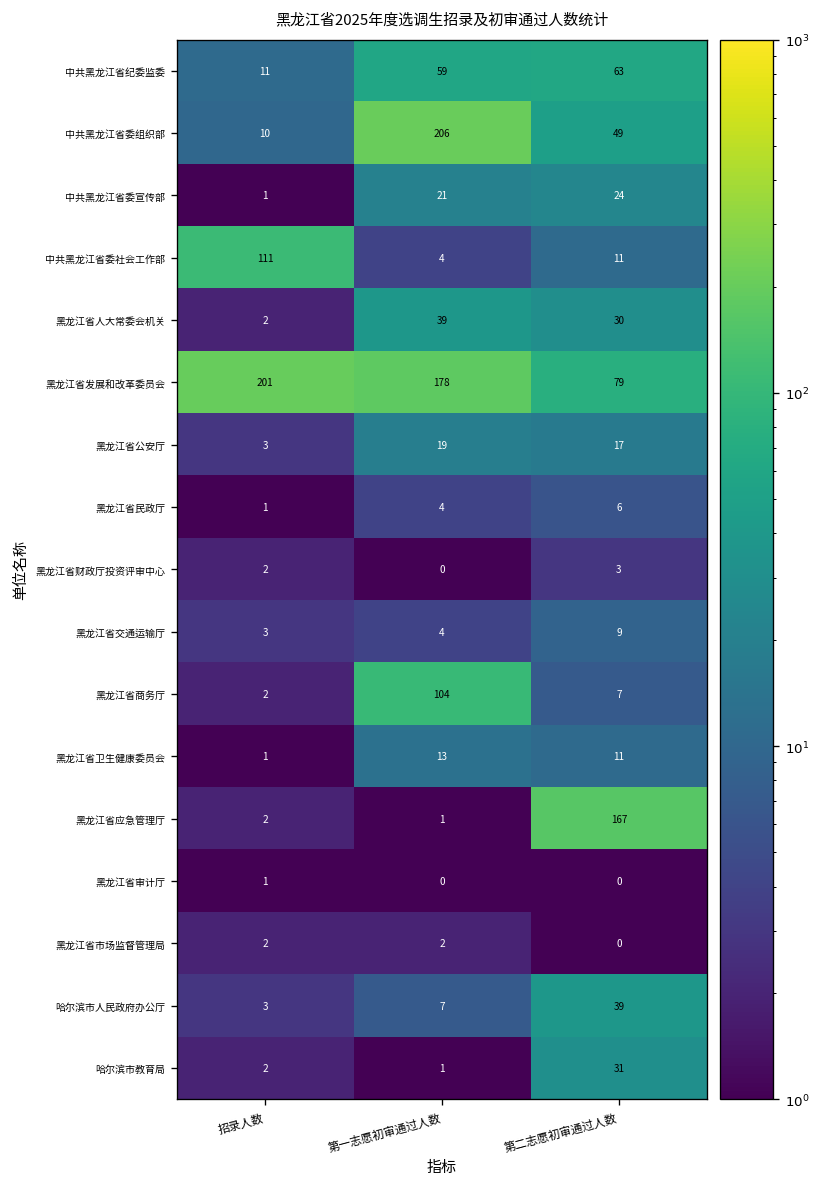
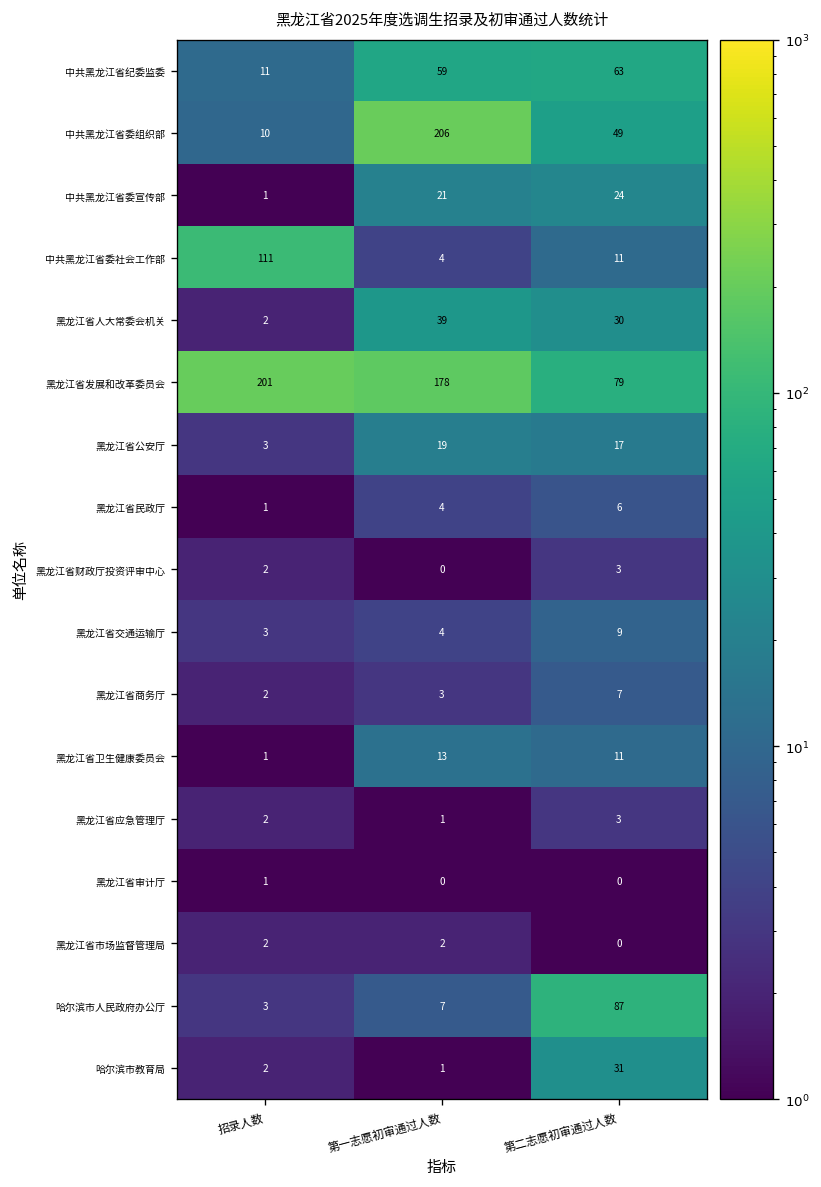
  {
    "中共黑龙江省纪委监委": {
      "招录人数": 11,
      "第一志愿初审通过人数": 59,
      "第二志愿初审通过人数": 63
    },
    "中共黑龙江省委组织部": {
      "招录人数": 10,
      "第一志愿初审通过人数": 206,
      "第二志愿初审通过人数": 49
    },
    "中共黑龙江省委宣传部": {
      "招录人数": 1,
      "第一志愿初审通过人数": 21,
      "第二志愿初审通过人数": 24
    },
    "中共黑龙江省委社会工作部": {
      "招录人数": 111,
      "第一志愿初审通过人数": 4,
      "第二志愿初审通过人数": 11
    },
    "黑龙江省人大常委会机关": {
      "招录人数": 2,
      "第一志愿初审通过人数": 39,
      "第二志愿初审通过人数": 30
    },
    "黑龙江省发展和改革委员会": {
      "招录人数": 201,
      "第一志愿初审通过人数": 178,
      "第二志愿初审通过人数": 79
    },
    "黑龙江省公安厅": {
      "招录人数": 3,
      "第一志愿初审通过人数": 19,
      "第二志愿初审通过人数": 17
    },
    "黑龙江省民政厅": {
      "招录人数": 1,
      "第一志愿初审通过人数": 4,
      "第二志愿初审通过人数": 6
    },
    "黑龙江省财政厅投资评审中心": {
      "招录人数": 2,
      "第一志愿初审通过人数": 0,
      "第二志愿初审通过人数": 3
    },
    "黑龙江省交通运输厅": {
      "招录人数": 3,
      "第一志愿初审通过人数": 4,
      "第二志愿初审通过人数": 9
    },
    "黑龙江省商务厅": {
      "招录人数": 2,
-     "第一志愿初审通过人数": 104,
+     "第一志愿初审通过人数": 3,
      "第二志愿初审通过人数": 7
    },
    "黑龙江省卫生健康委员会": {
      "招录人数": 1,
      "第一志愿初审通过人数": 13,
      "第二志愿初审通过人数": 11
    },
    "黑龙江省应急管理厅": {
      "招录人数": 2,
      "第一志愿初审通过人数": 1,
-     "第二志愿初审通过人数": 167
+     "第二志愿初审通过人数": 3
    },
    "黑龙江省审计厅": {
      "招录人数": 1,
      "第一志愿初审通过人数": 0,
      "第二志愿初审通过人数": 0
    },
    "黑龙江省市场监督管理局": {
      "招录人数": 2,
      "第一志愿初审通过人数": 2,
      "第二志愿初审通过人数": 0
    },
    "哈尔滨市人民政府办公厅": {
      "招录人数": 3,
      "第一志愿初审通过人数": 7,
-     "第二志愿初审通过人数": 39
+     "第二志愿初审通过人数": 87
    },
    "哈尔滨市教育局": {
      "招录人数": 2,
      "第一志愿初审通过人数": 1,
      "第二志愿初审通过人数": 31
    }
  }
